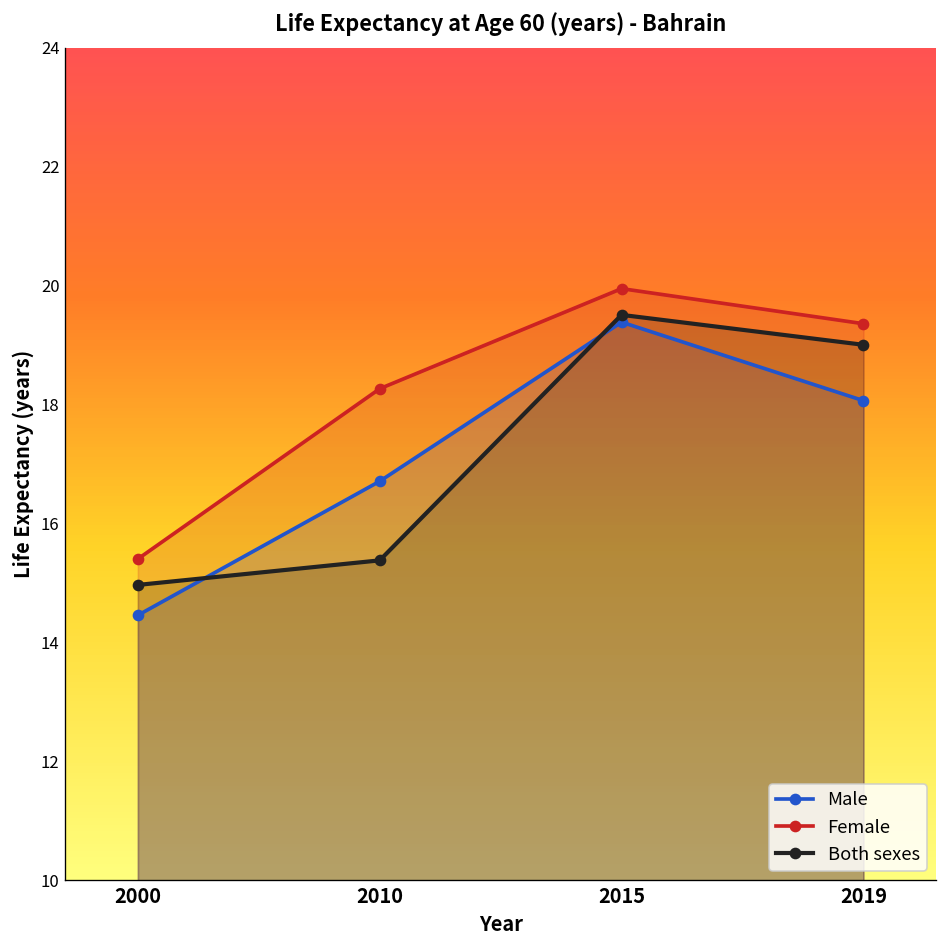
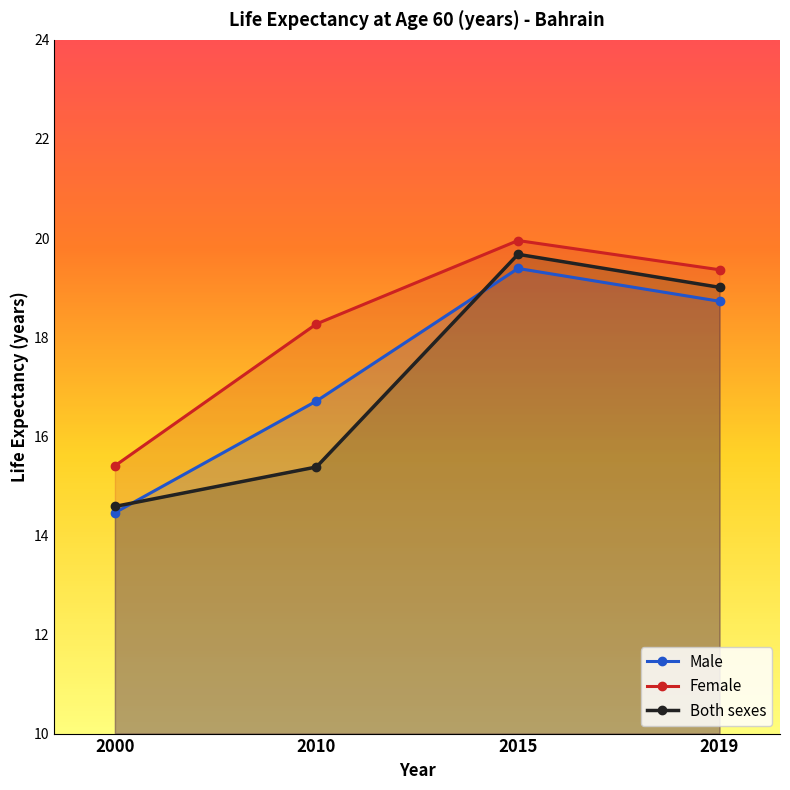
  {
    "Male": {
      "2000": 14.5,
      "2010": 16.7,
      "2015": 19.4,
-     "2019": 18.1
+     "2019": 18.7
    },
    "Female": {
      "2000": 15.4,
      "2010": 18.3,
      "2015": 20.0,
      "2019": 19.4
    },
    "Both sexes": {
-     "2000": 15.0,
+     "2000": 14.6,
      "2010": 15.4,
-     "2015": 19.5,
+     "2015": 19.7,
      "2019": 19.0
    }
  }
